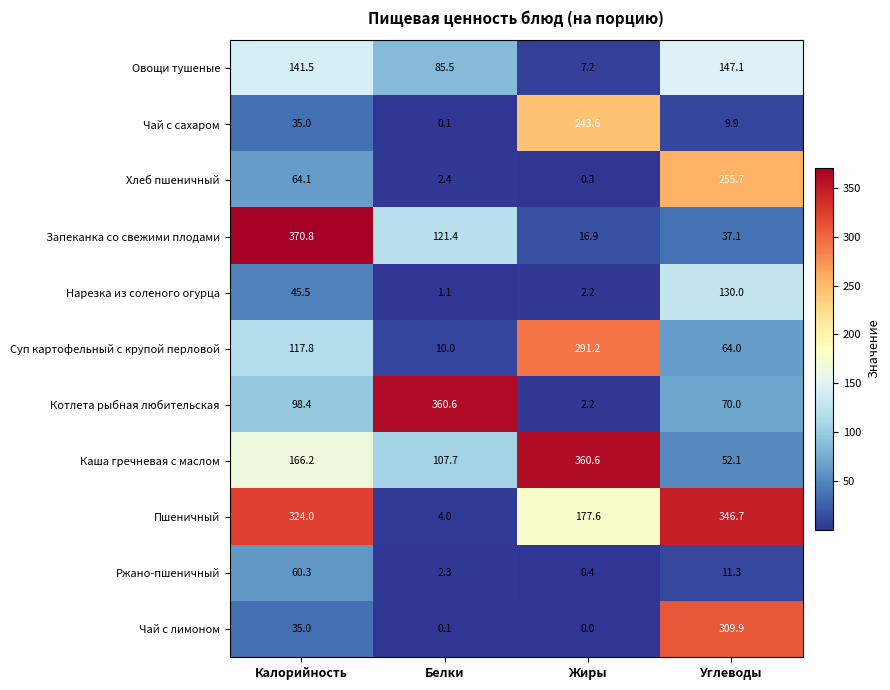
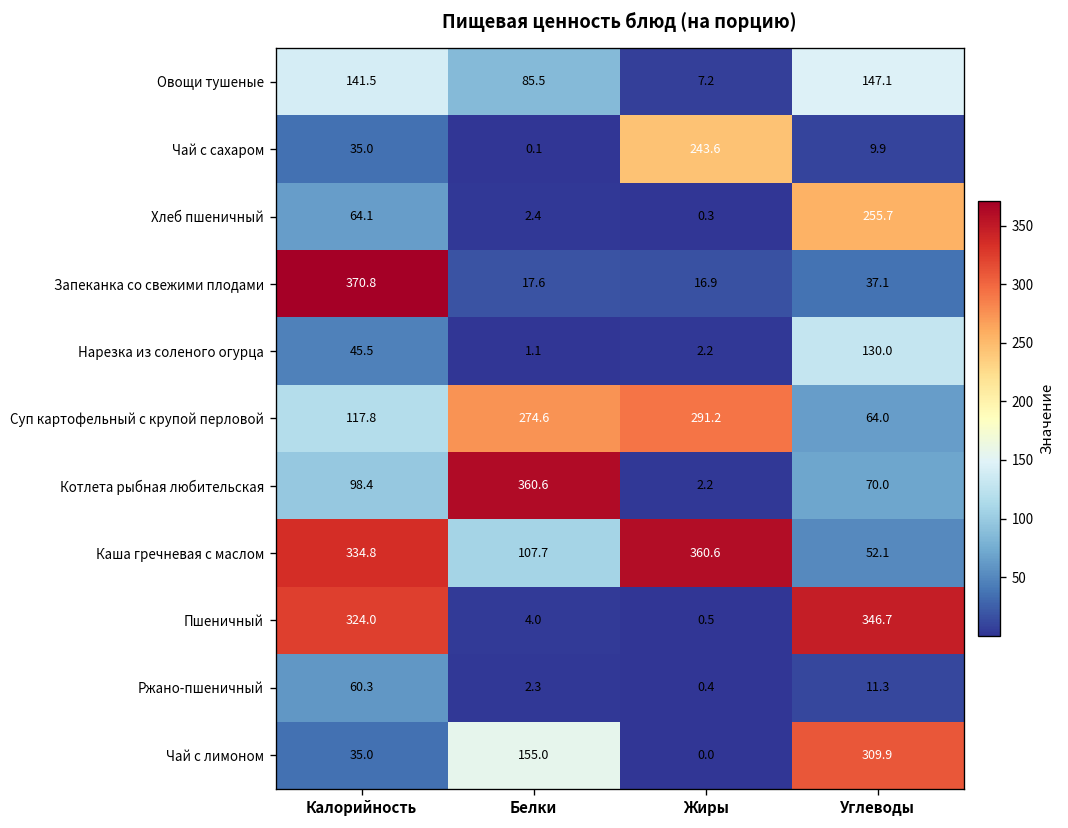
  {
    "Овощи тушеные": {
      "Калорийность": 141.5,
      "Белки": 85.5,
      "Жиры": 7.2,
      "Углеводы": 147.1
    },
    "Чай с сахаром": {
      "Калорийность": 35.0,
      "Белки": 0.1,
      "Жиры": 243.6,
      "Углеводы": 9.9
    },
    "Хлеб пшеничный": {
      "Калорийность": 64.1,
      "Белки": 2.4,
      "Жиры": 0.3,
      "Углеводы": 255.7
    },
    "Запеканка со свежими плодами": {
      "Калорийность": 370.8,
-     "Белки": 121.4,
+     "Белки": 17.6,
      "Жиры": 16.9,
      "Углеводы": 37.1
    },
    "Нарезка из соленого огурца": {
      "Калорийность": 45.5,
      "Белки": 1.1,
      "Жиры": 2.2,
      "Углеводы": 130.0
    },
    "Суп картофельный с крупой перловой": {
      "Калорийность": 117.8,
-     "Белки": 10.0,
+     "Белки": 274.6,
      "Жиры": 291.2,
      "Углеводы": 64.0
    },
    "Котлета рыбная любительская": {
      "Калорийность": 98.4,
      "Белки": 360.6,
      "Жиры": 2.2,
      "Углеводы": 70.0
    },
    "Каша гречневая с маслом": {
-     "Калорийность": 166.2,
+     "Калорийность": 334.8,
      "Белки": 107.7,
      "Жиры": 360.6,
      "Углеводы": 52.1
    },
    "Пшеничный": {
      "Калорийность": 324.0,
      "Белки": 4.0,
-     "Жиры": 177.6,
+     "Жиры": 0.5,
      "Углеводы": 346.7
    },
    "Ржано-пшеничный": {
      "Калорийность": 60.3,
      "Белки": 2.3,
      "Жиры": 0.4,
      "Углеводы": 11.3
    },
    "Чай с лимоном": {
      "Калорийность": 35.0,
-     "Белки": 0.1,
+     "Белки": 155.0,
      "Жиры": 0.0,
      "Углеводы": 309.9
    }
  }
